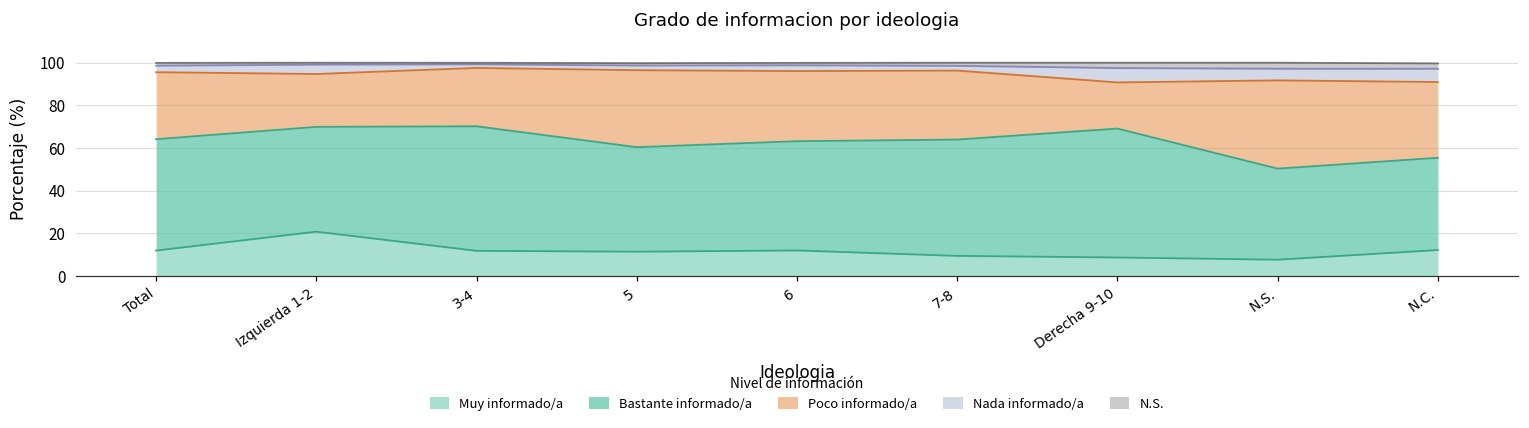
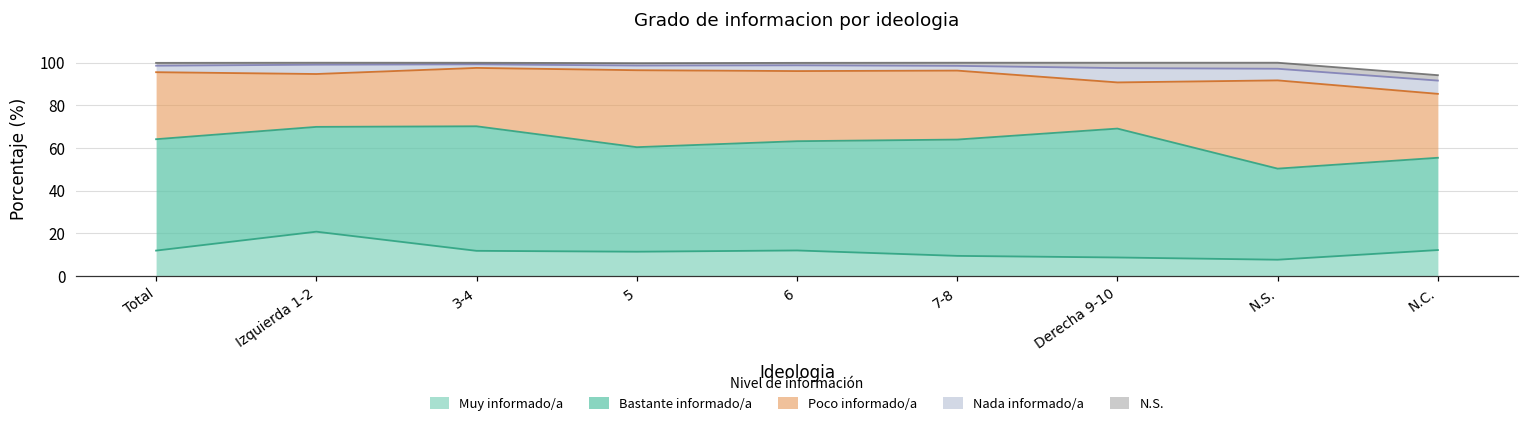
  {
    "Poco informado/a": {
      "Total": 31,
      "Izquierda 1-2": 25,
      "3-4": 27,
      "5": 36,
      "6": 33,
      "7-8": 32,
      "Derecha 9-10": 22,
      "N.S.": 41,
-     "N.C.": 36
+     "N.C.": 30
    }
  }
